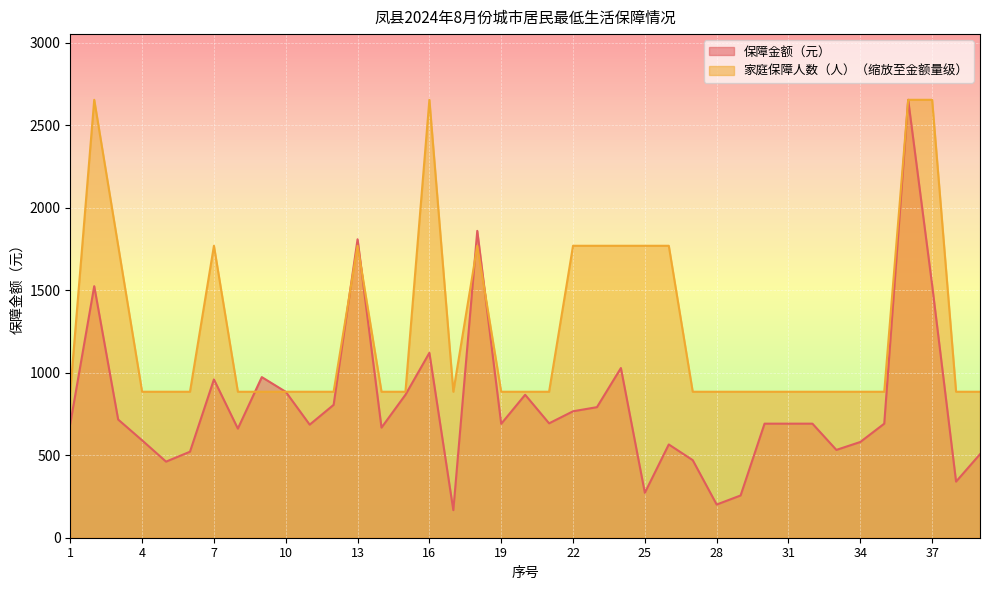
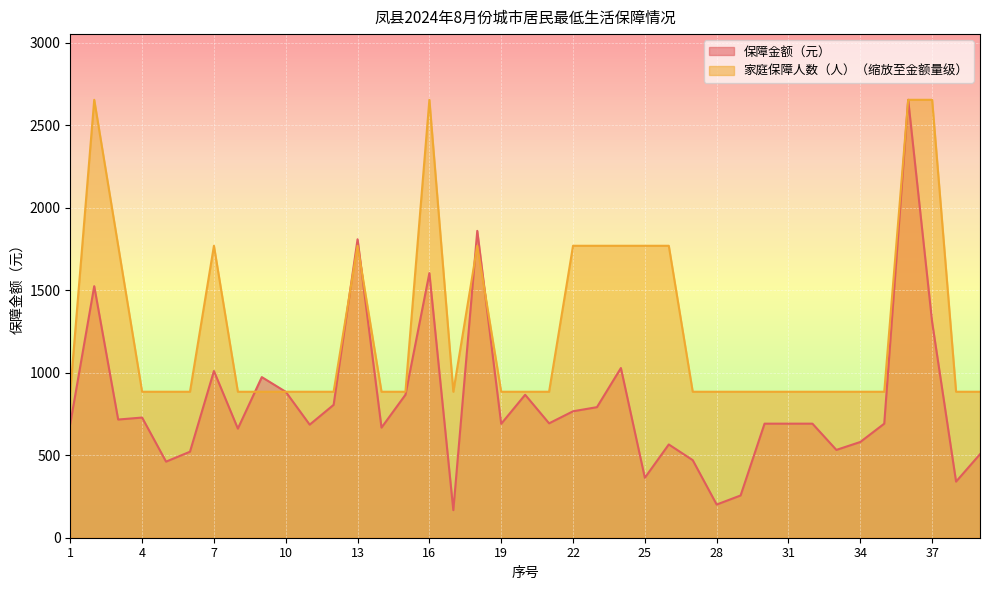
  {
    "保障金额（元）": {
      "1": 690,
-     "4": 590,
-     "7": 960,
+     "4": 730,
+     "7": 1010,
      "13": 1810,
-     "16": 1120,
+     "16": 1600,
      "19": 690,
      "22": 770,
-     "25": 270,
+     "25": 360,
      "28": 200,
      "31": 690,
      "34": 580,
-     "37": 1530
+     "37": 1310
    },
    "家庭保障人数（人）（缩放至金额量级）": {
      "1": 880,
      "4": 880,
      "7": 1770,
      "13": 1770,
      "16": 2650,
      "19": 880,
      "22": 1770,
      "25": 1770,
      "28": 880,
      "31": 880,
      "34": 880,
      "37": 2650
    }
  }
